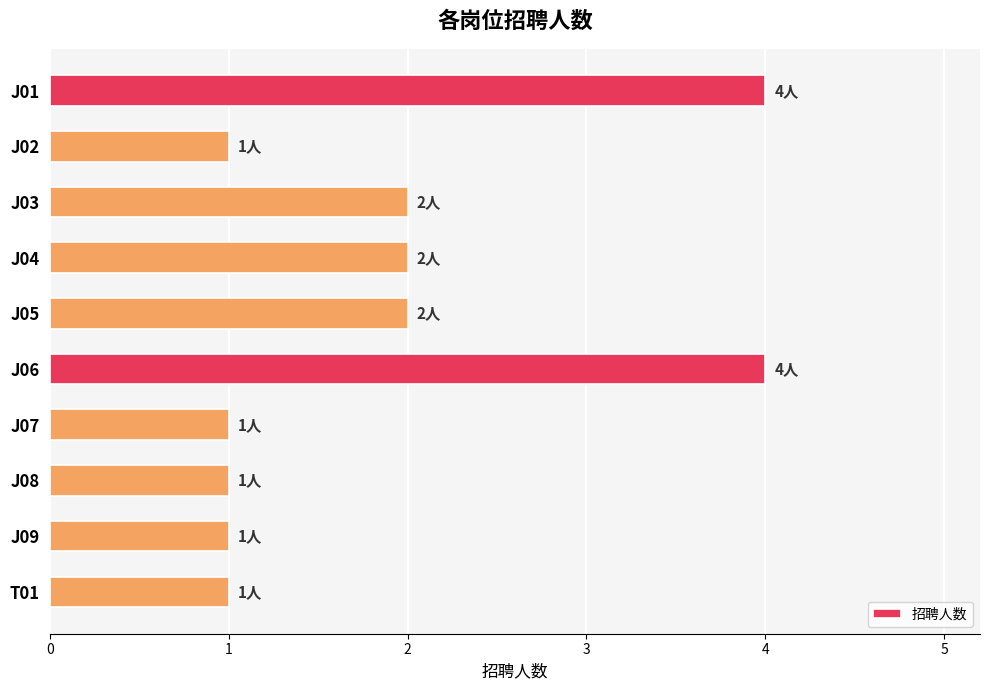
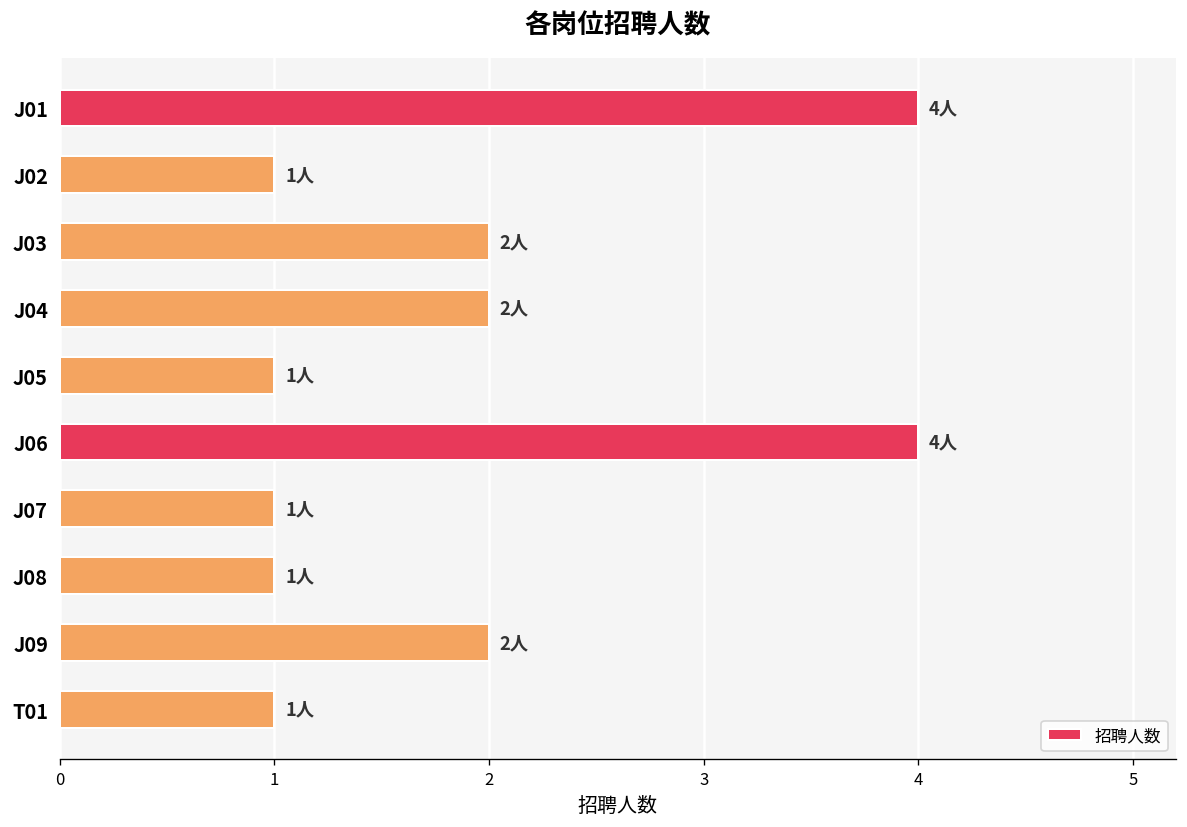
  {
    "J01": "4人",
    "J02": "1人",
    "J03": "2人",
    "J04": "2人",
-   "J05": "2人",
+   "J05": "1人",
    "J06": "4人",
    "J07": "1人",
    "J08": "1人",
-   "J09": "1人",
+   "J09": "2人",
    "T01": "1人"
  }
